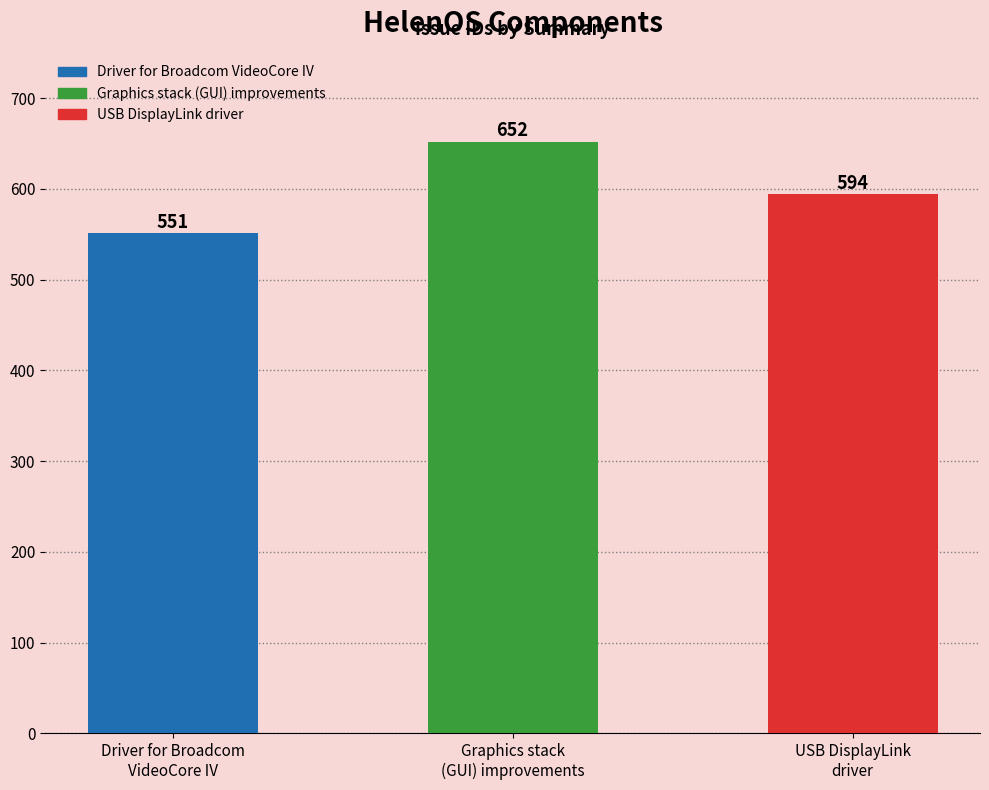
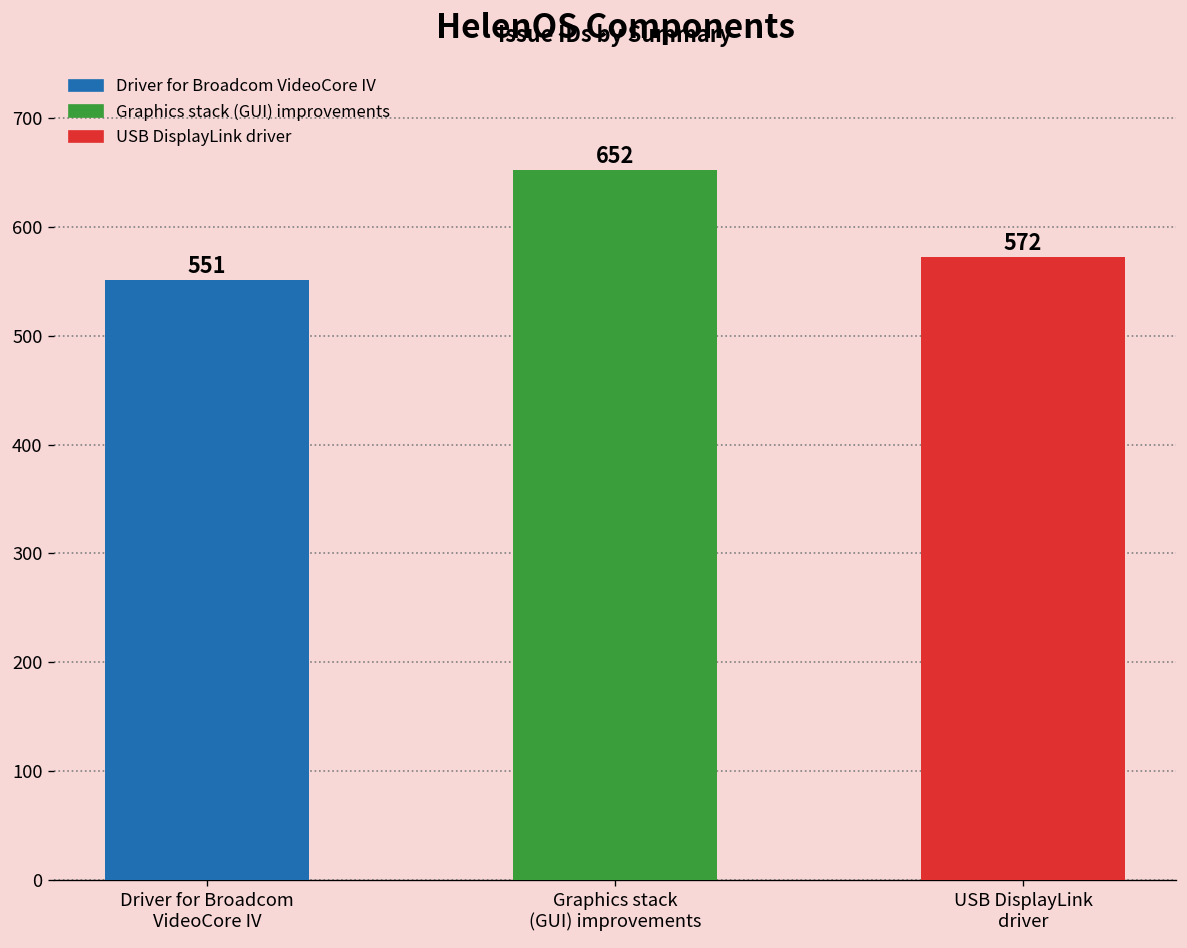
  {
    "Driver for Broadcom VideoCore IV": 551,
    "Graphics stack (GUI) improvements": 652,
-   "USB DisplayLink driver": 594
+   "USB DisplayLink driver": 572
  }
